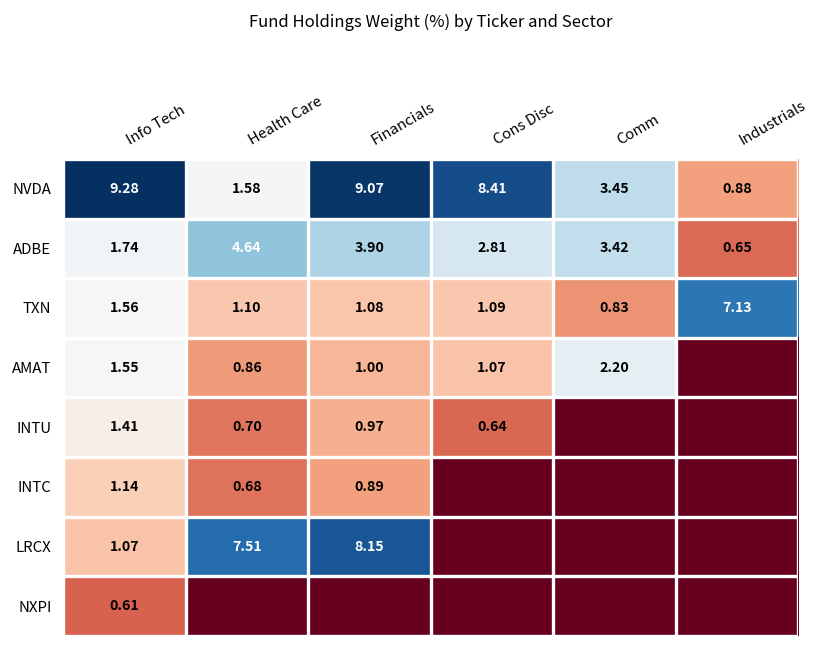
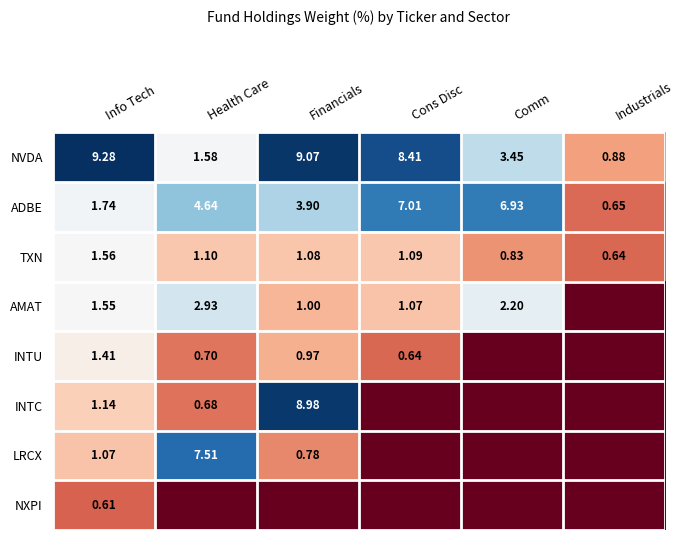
  {
    "NVDA": {
      "Info Tech": 9.28,
      "Health Care": 1.58,
      "Financials": 9.07,
      "Cons Disc": 8.41,
      "Comm": 3.45,
      "Industrials": 0.88
    },
    "ADBE": {
      "Info Tech": 1.74,
      "Health Care": 4.64,
      "Financials": 3.90,
-     "Cons Disc": 2.81,
-     "Comm": 3.42,
+     "Cons Disc": 7.01,
+     "Comm": 6.93,
      "Industrials": 0.65
    },
    "TXN": {
      "Info Tech": 1.56,
      "Health Care": 1.10,
      "Financials": 1.08,
      "Cons Disc": 1.09,
      "Comm": 0.83,
-     "Industrials": 7.13
+     "Industrials": 0.64
    },
    "AMAT": {
      "Info Tech": 1.55,
-     "Health Care": 0.86,
+     "Health Care": 2.93,
      "Financials": 1.00,
      "Cons Disc": 1.07,
      "Comm": 2.20
    },
    "INTU": {
      "Info Tech": 1.41,
      "Health Care": 0.70,
      "Financials": 0.97,
      "Cons Disc": 0.64
    },
    "INTC": {
      "Info Tech": 1.14,
      "Health Care": 0.68,
-     "Financials": 0.89
+     "Financials": 8.98
    },
    "LRCX": {
      "Info Tech": 1.07,
      "Health Care": 7.51,
-     "Financials": 8.15
+     "Financials": 0.78
    },
    "NXPI": {
      "Info Tech": 0.61
    }
  }
